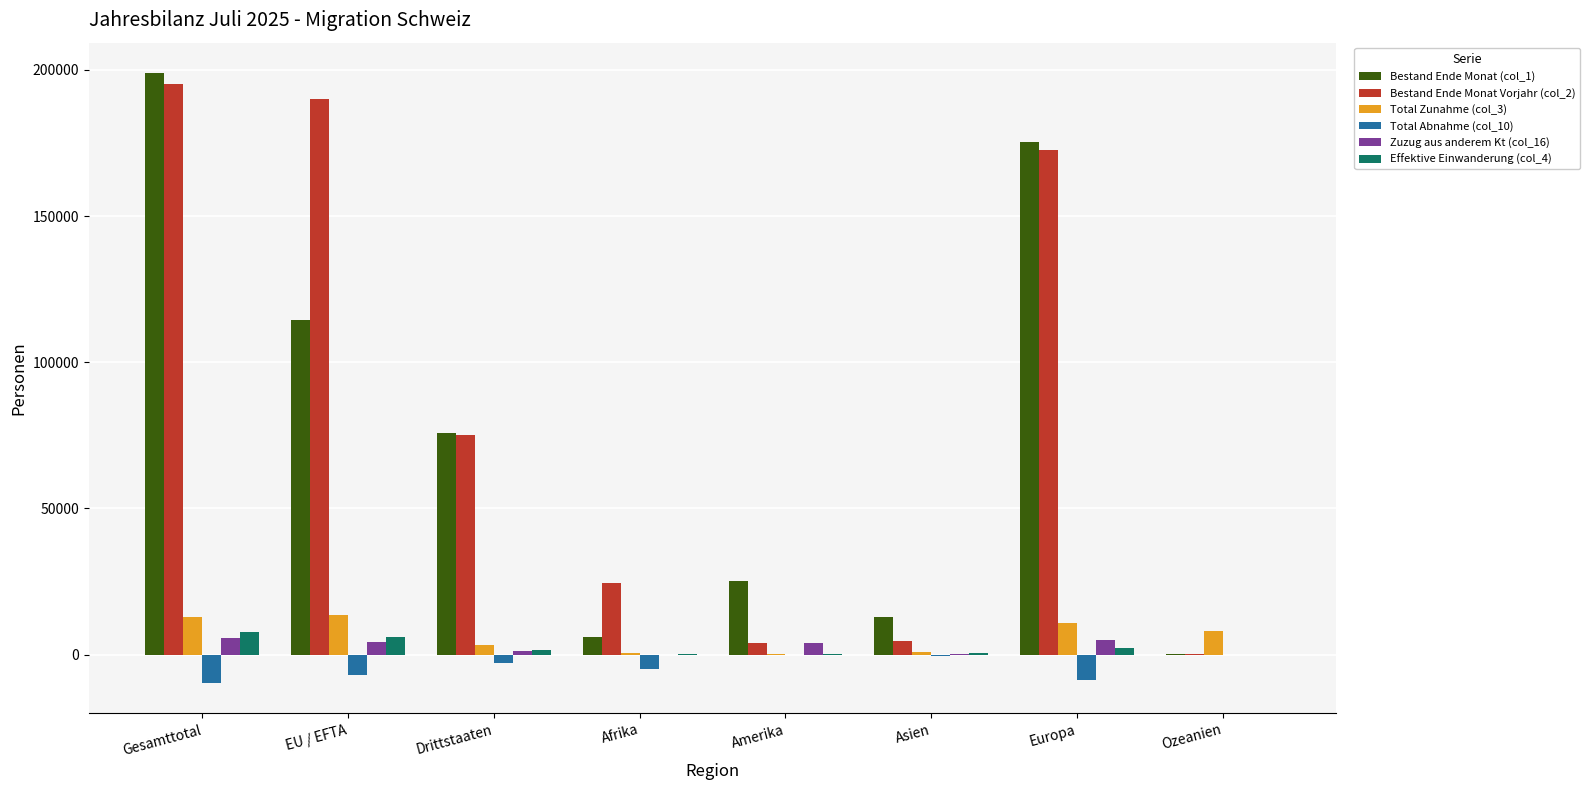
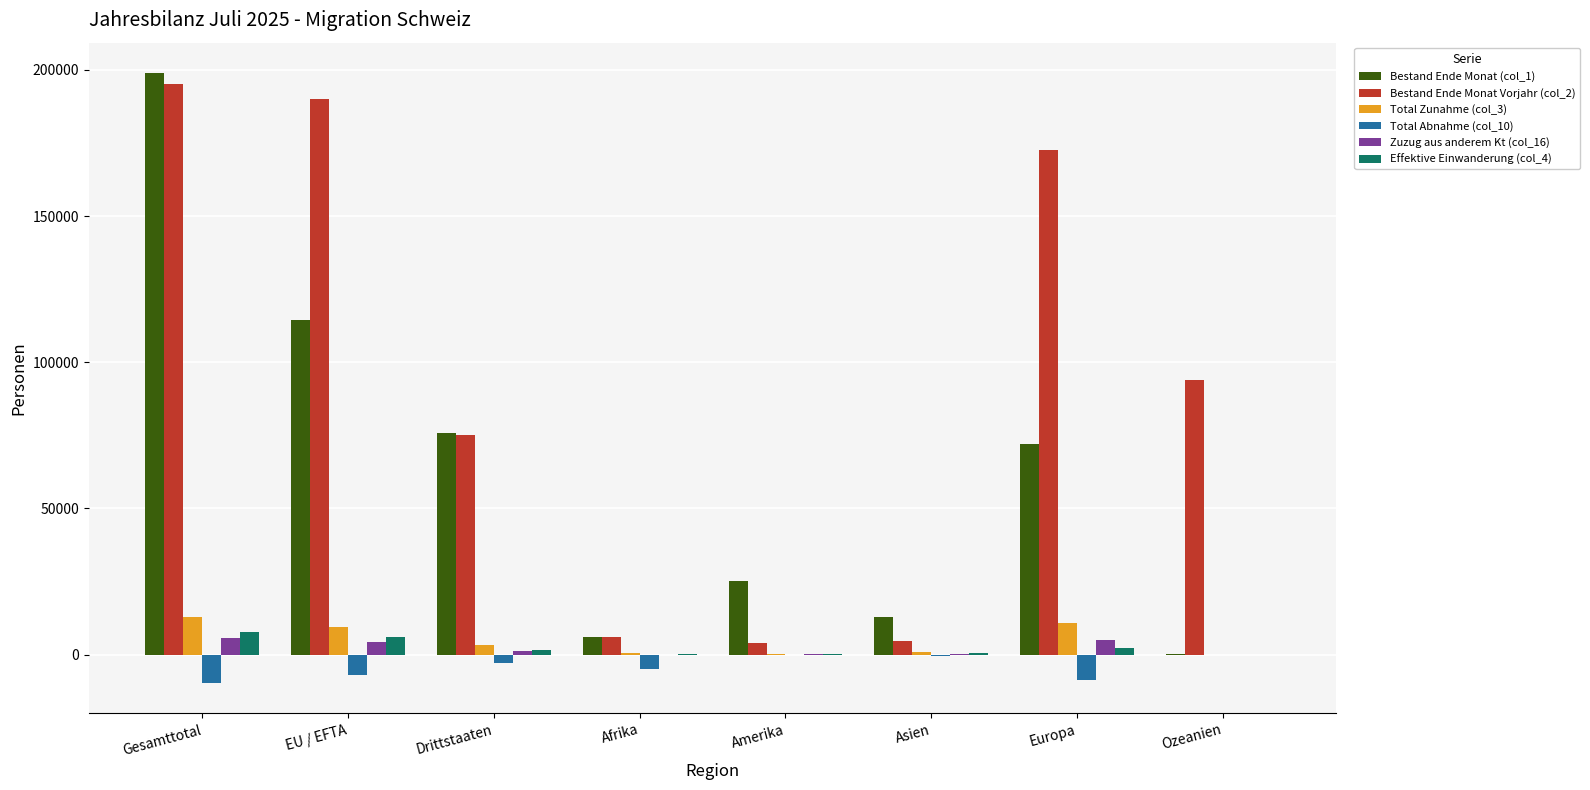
  {
    "Bestand Ende Monat (col_1)": {
      "Gesamttotal": 199000,
      "EU / EFTA": 114000,
      "Drittstaaten": 76000,
      "Afrika": 6000,
      "Amerika": 25000,
      "Asien": 13000,
-     "Europa": 175000
+     "Europa": 72000
    },
    "Bestand Ende Monat Vorjahr (col_2)": {
      "Gesamttotal": 195000,
      "EU / EFTA": 190000,
      "Drittstaaten": 75000,
-     "Afrika": 24000,
+     "Afrika": 6000,
      "Amerika": 4000,
      "Asien": 5000,
      "Europa": 172000,
-     "Ozeanien": 0
+     "Ozeanien": 94000
    },
    "Total Zunahme (col_3)": {
      "Gesamttotal": 13000,
-     "EU / EFTA": 14000,
+     "EU / EFTA": 9000,
      "Drittstaaten": 3000,
      "Asien": 1000,
      "Europa": 11000,
-     "Ozeanien": 8000
+     "Ozeanien": 0
    },
    "Total Abnahme (col_10)": {
      "Gesamttotal": -10000,
      "EU / EFTA": -7000,
      "Drittstaaten": -3000,
      "Afrika": -5000,
      "Europa": -9000
    },
    "Zuzug aus anderem Kt (col_16)": {
      "Gesamttotal": 6000,
      "EU / EFTA": 4000,
      "Drittstaaten": 1000,
-     "Amerika": 4000,
+     "Amerika": 0,
      "Europa": 5000
    },
    "Effektive Einwanderung (col_4)": {
      "Gesamttotal": 8000,
      "EU / EFTA": 6000,
      "Drittstaaten": 2000,
      "Europa": 2000
    }
  }
